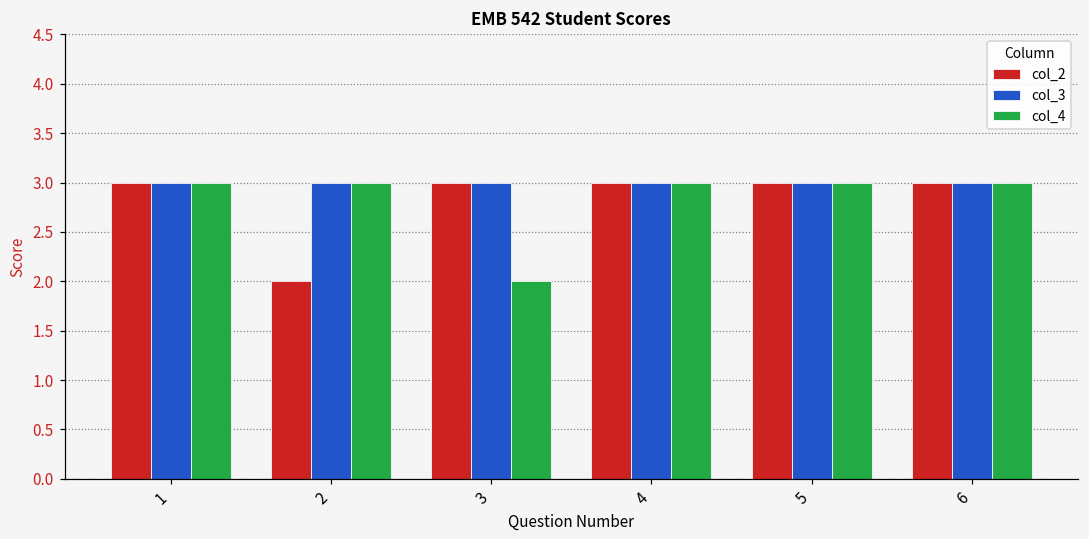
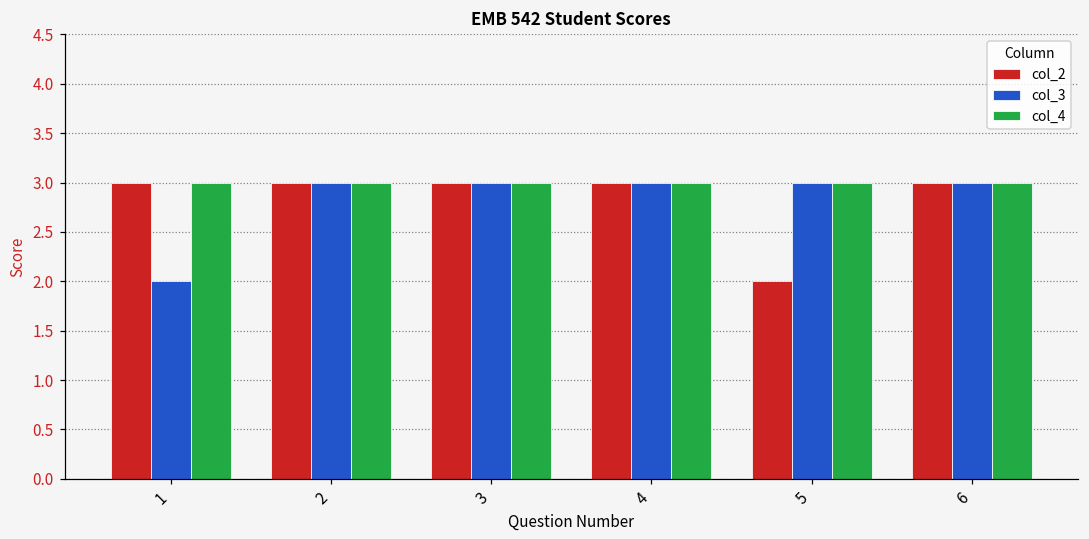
  {
    "col_2": {
      "1": 3,
-     "2": 2,
+     "2": 3,
      "3": 3,
      "4": 3,
-     "5": 3,
+     "5": 2,
      "6": 3
    },
    "col_3": {
-     "1": 3,
+     "1": 2,
      "2": 3,
      "3": 3,
      "4": 3,
      "5": 3,
      "6": 3
    },
    "col_4": {
      "1": 3,
      "2": 3,
-     "3": 2,
+     "3": 3,
      "4": 3,
      "5": 3,
      "6": 3
    }
  }
